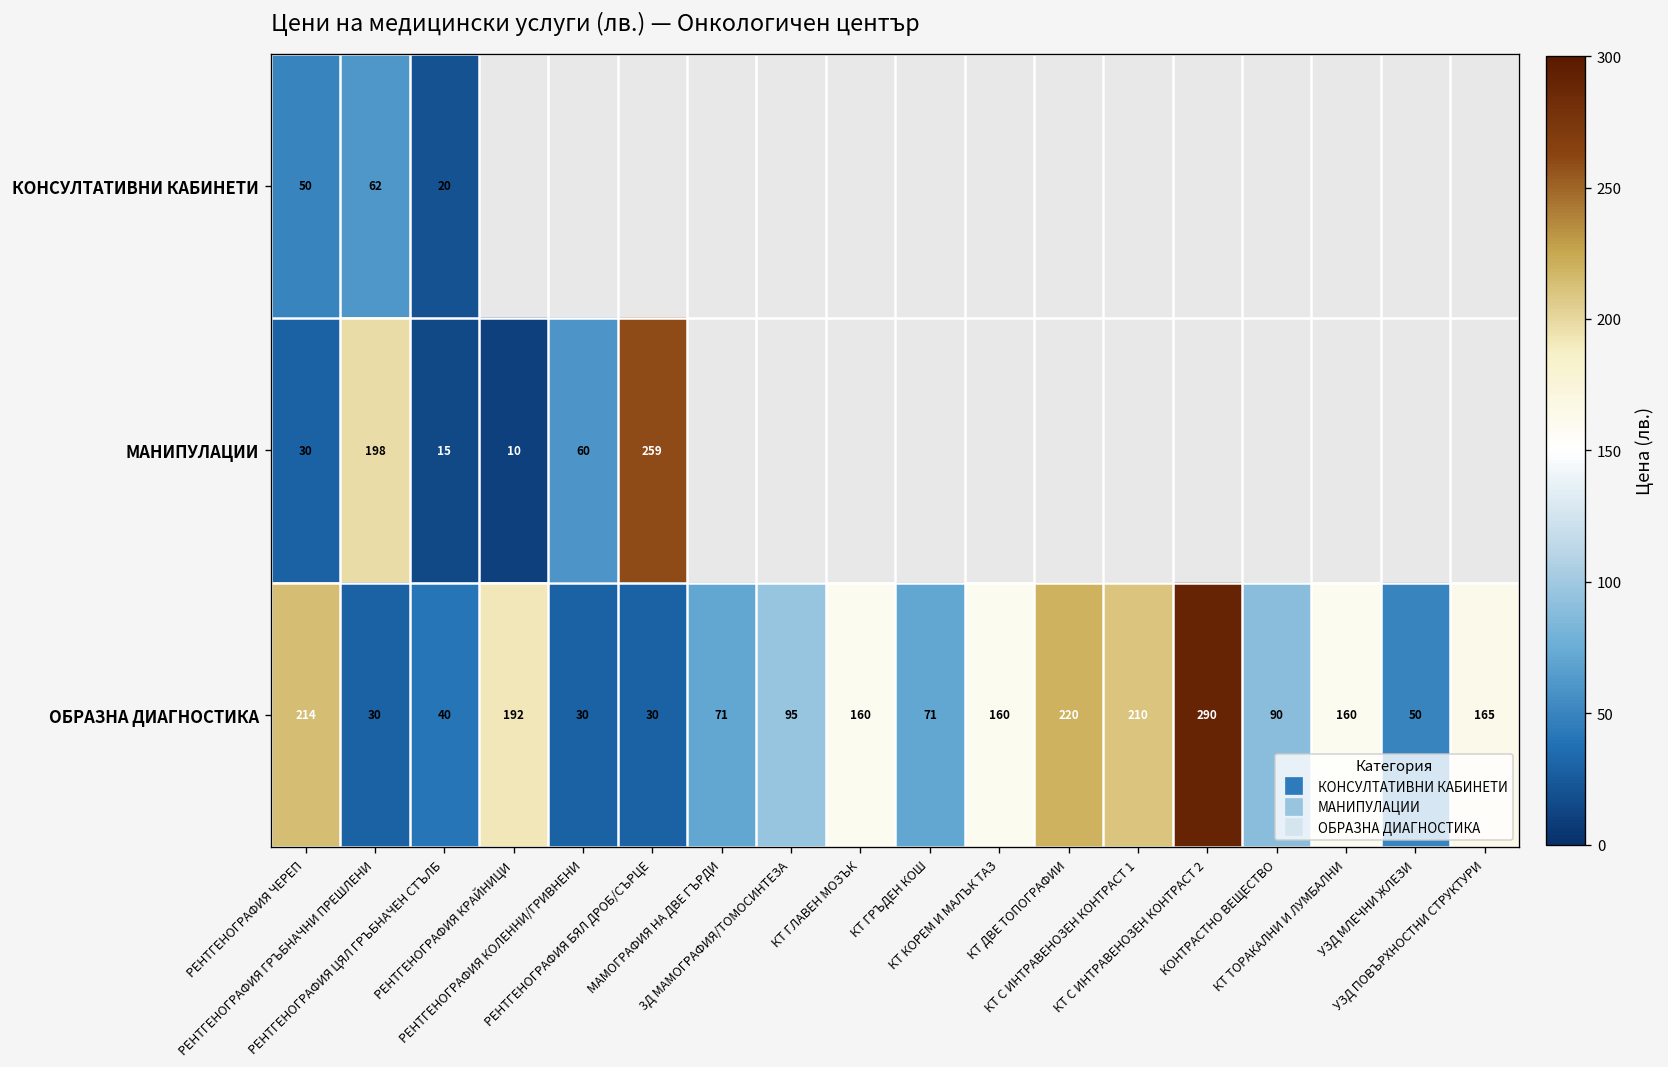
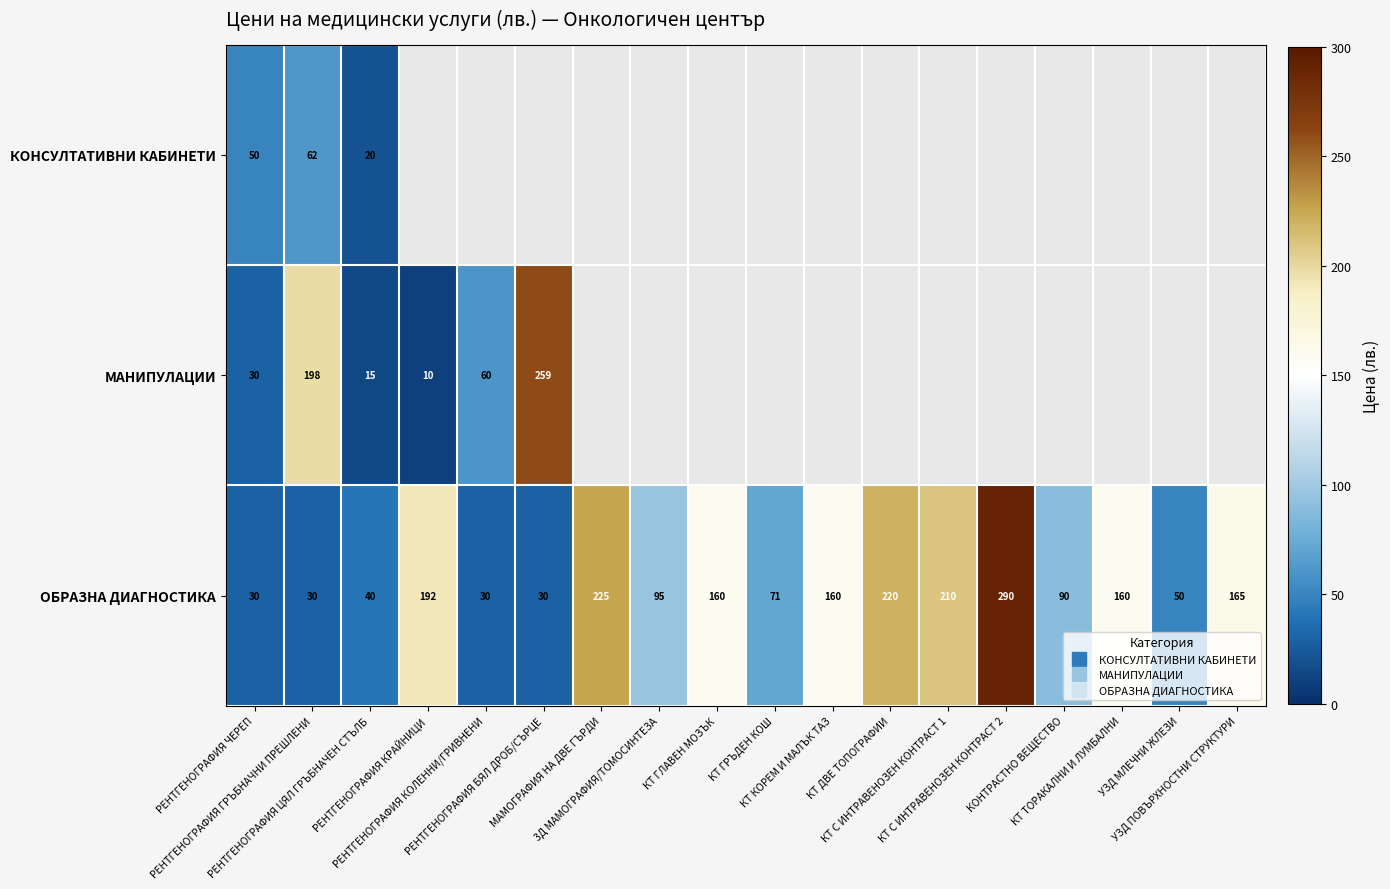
  {
    "КОНСУЛТАТИВНИ КАБИНЕТИ": {
      "РЕНТГЕНОГРАФИЯ ЧЕРЕП": 50,
      "РЕНТГЕНОГРАФИЯ ГРЪБНАЧНИ ПРЕШЛЕНИ": 62,
      "РЕНТГЕНОГРАФИЯ ЦЯЛ ГРЪБНАЧЕН СТЪЛБ": 20
    },
    "МАНИПУЛАЦИИ": {
      "РЕНТГЕНОГРАФИЯ ЧЕРЕП": 30,
      "РЕНТГЕНОГРАФИЯ ГРЪБНАЧНИ ПРЕШЛЕНИ": 198,
      "РЕНТГЕНОГРАФИЯ ЦЯЛ ГРЪБНАЧЕН СТЪЛБ": 15,
      "РЕНТГЕНОГРАФИЯ КРАЙНИЦИ": 10,
      "РЕНТГЕНОГРАФИЯ КОЛЕННИ/ГРИВНЕНИ": 60,
      "РЕНТГЕНОГРАФИЯ БЯЛ ДРОБ/СЪРЦЕ": 259
    },
    "ОБРАЗНА ДИАГНОСТИКА": {
-     "РЕНТГЕНОГРАФИЯ ЧЕРЕП": 214,
+     "РЕНТГЕНОГРАФИЯ ЧЕРЕП": 30,
      "РЕНТГЕНОГРАФИЯ ГРЪБНАЧНИ ПРЕШЛЕНИ": 30,
      "РЕНТГЕНОГРАФИЯ ЦЯЛ ГРЪБНАЧЕН СТЪЛБ": 40,
      "РЕНТГЕНОГРАФИЯ КРАЙНИЦИ": 192,
      "РЕНТГЕНОГРАФИЯ КОЛЕННИ/ГРИВНЕНИ": 30,
      "РЕНТГЕНОГРАФИЯ БЯЛ ДРОБ/СЪРЦЕ": 30,
-     "МАМОГРАФИЯ НА ДВЕ ГЪРДИ": 71,
+     "МАМОГРАФИЯ НА ДВЕ ГЪРДИ": 225,
      "3Д МАМОГРАФИЯ/ТОМОСИНТЕЗА": 95,
      "КТ ГЛАВЕН МОЗЪК": 160,
      "КТ ГРЪДЕН КОШ": 71,
      "КТ КОРЕМ И МАЛЪК ТАЗ": 160,
      "КТ ДВЕ ТОПОГРАФИИ": 220,
      "КТ С ИНТРАВЕНОЗЕН КОНТРАСТ 1": 210,
      "КТ С ИНТРАВЕНОЗЕН КОНТРАСТ 2": 290,
      "КОНТРАСТНО ВЕЩЕСТВО": 90,
      "КТ ТОРАКАЛНИ И ЛУМБАЛНИ": 160,
      "УЗД МЛЕЧНИ ЖЛЕЗИ": 50,
      "УЗД ПОВЪРХНОСТНИ СТРУКТУРИ": 165
    }
  }
